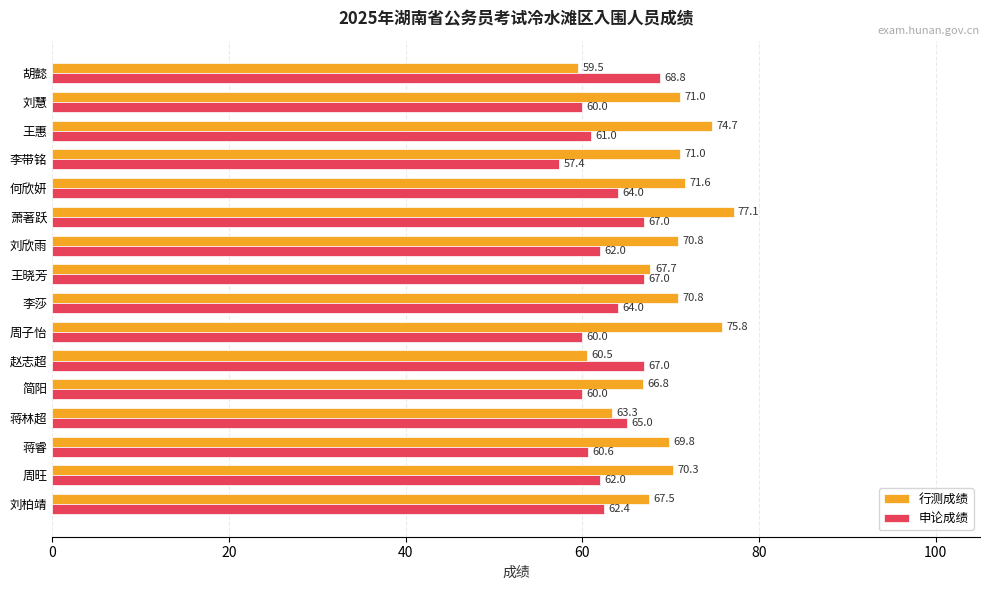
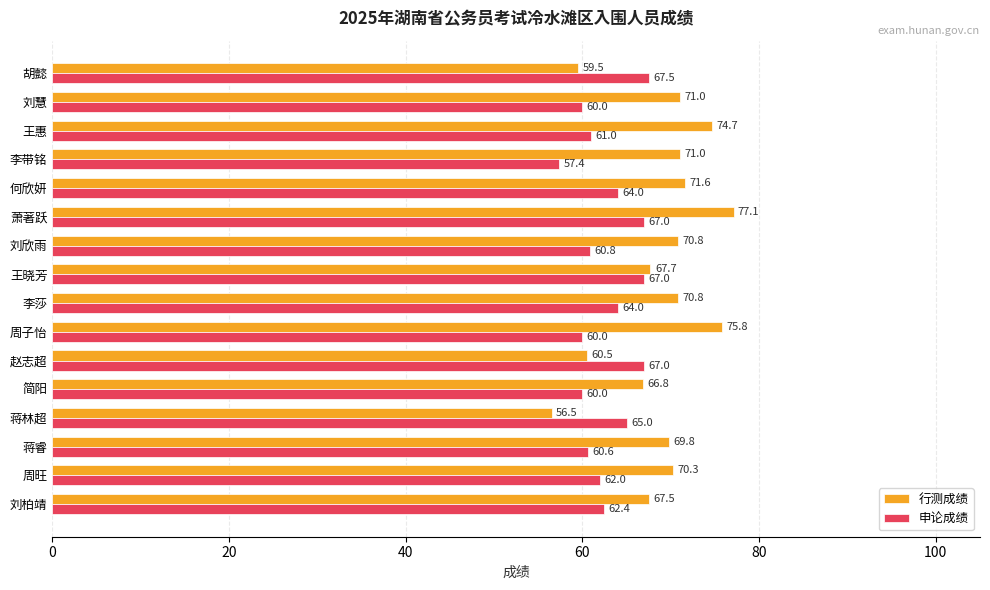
  {
    "行测成绩": {
      "胡懿": 59.5,
      "刘慧": 71.0,
      "王惠": 74.7,
      "李带铭": 71.0,
      "何欣妍": 71.6,
      "萧著跃": 77.1,
      "刘欣雨": 70.8,
      "王晓芳": 67.7,
      "李莎": 70.8,
      "周子怡": 75.8,
      "赵志超": 60.5,
      "简阳": 66.8,
-     "蒋林超": 63.3,
+     "蒋林超": 56.5,
      "蒋睿": 69.8,
      "周旺": 70.3,
      "刘柏靖": 67.5
    },
    "申论成绩": {
-     "胡懿": 68.8,
+     "胡懿": 67.5,
      "刘慧": 60.0,
      "王惠": 61.0,
      "李带铭": 57.4,
      "何欣妍": 64.0,
      "萧著跃": 67.0,
-     "刘欣雨": 62.0,
+     "刘欣雨": 60.8,
      "王晓芳": 67.0,
      "李莎": 64.0,
      "周子怡": 60.0,
      "赵志超": 67.0,
      "简阳": 60.0,
      "蒋林超": 65.0,
      "蒋睿": 60.6,
      "周旺": 62.0,
      "刘柏靖": 62.4
    }
  }
